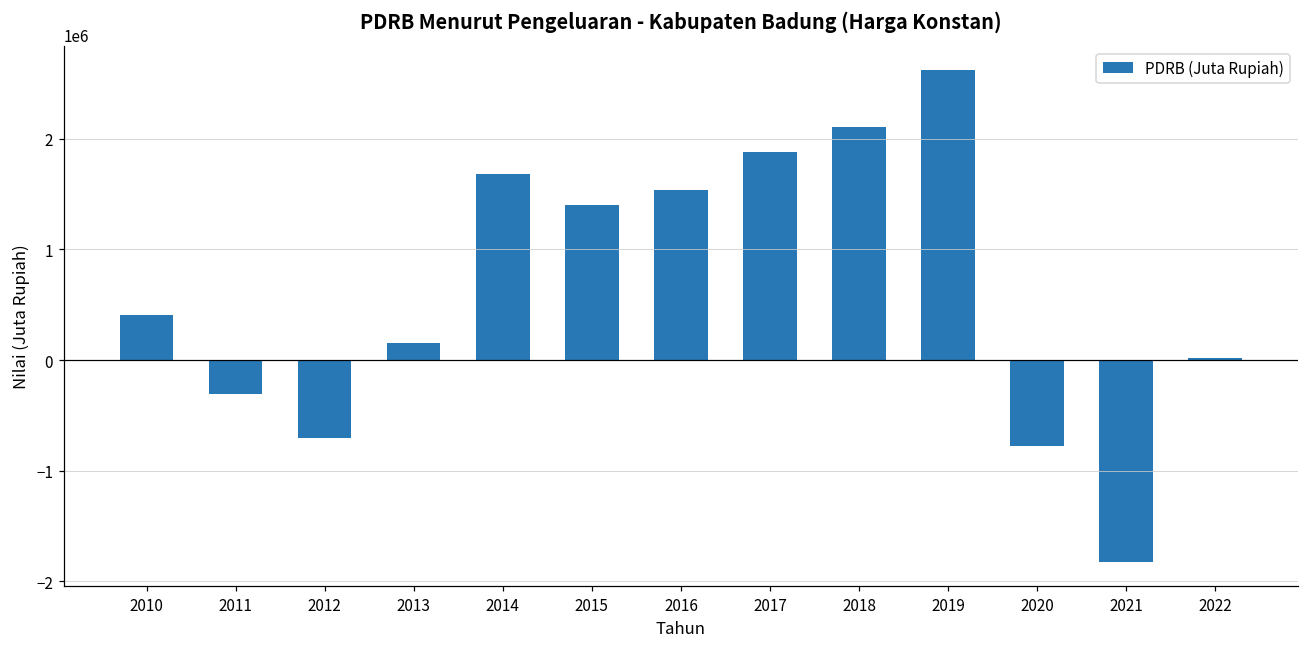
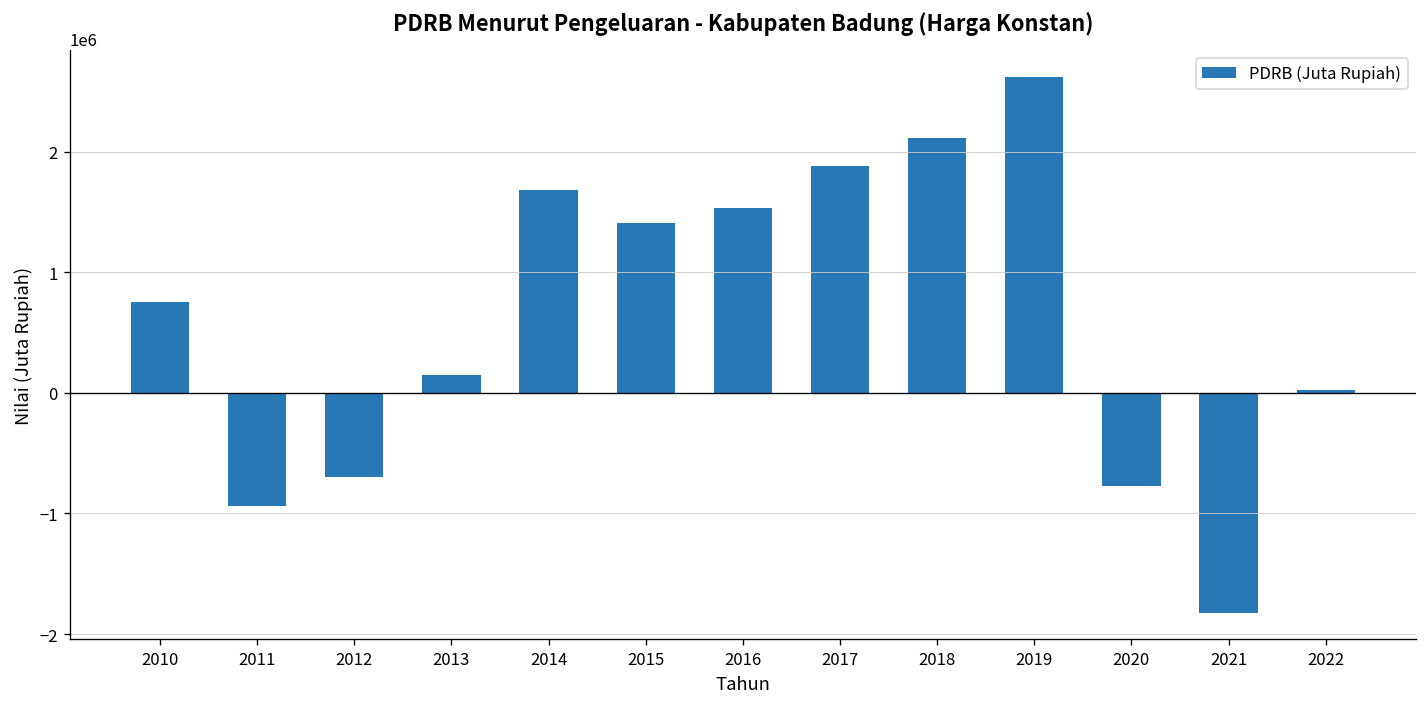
  {
-   "2010": 400000,
-   "2011": -310000,
+   "2010": 760000,
+   "2011": -940000,
    "2012": -700000,
    "2013": 150000,
    "2014": 1680000,
    "2015": 1410000,
    "2016": 1540000,
    "2017": 1890000,
    "2018": 2110000,
    "2019": 2620000,
    "2020": -780000,
    "2021": -1820000
  }
